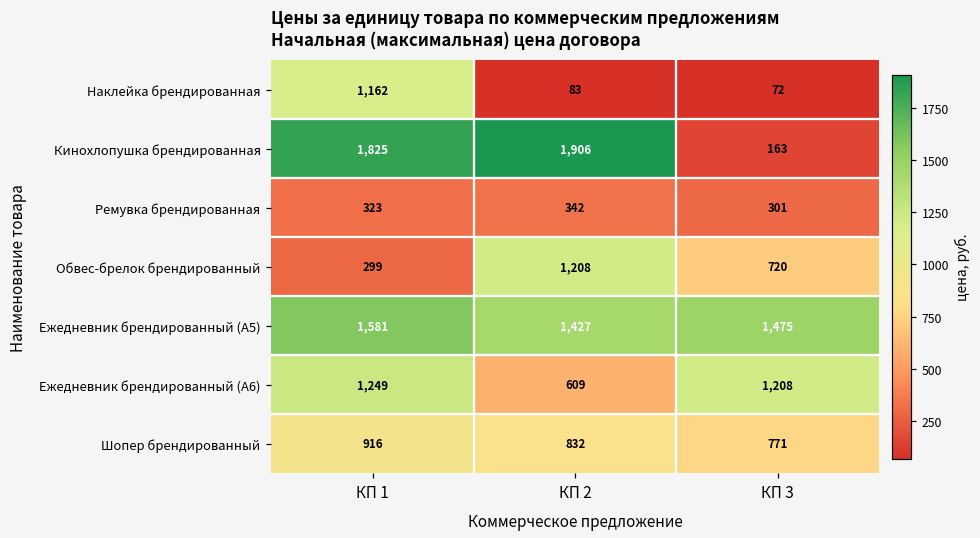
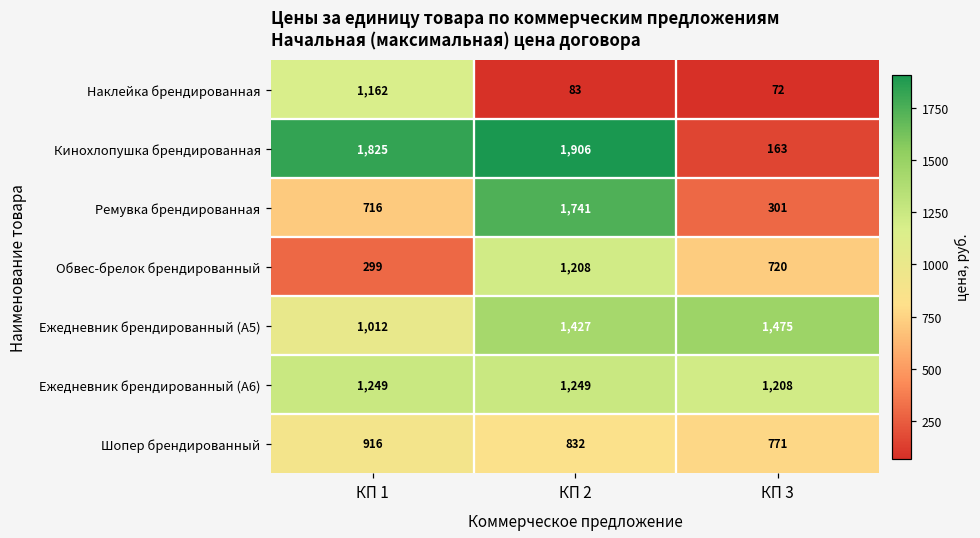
  {
    "Наклейка брендированная": {
      "КП 1": "1,162",
      "КП 2": "83",
      "КП 3": "72"
    },
    "Кинохлопушка брендированная": {
      "КП 1": "1,825",
      "КП 2": "1,906",
      "КП 3": "163"
    },
    "Ремувка брендированная": {
-     "КП 1": "323",
-     "КП 2": "342",
+     "КП 1": "716",
+     "КП 2": "1,741",
      "КП 3": "301"
    },
    "Обвес-брелок брендированный": {
      "КП 1": "299",
      "КП 2": "1,208",
      "КП 3": "720"
    },
    "Ежедневник брендированный (А5)": {
-     "КП 1": "1,581",
+     "КП 1": "1,012",
      "КП 2": "1,427",
      "КП 3": "1,475"
    },
    "Ежедневник брендированный (А6)": {
      "КП 1": "1,249",
-     "КП 2": "609",
+     "КП 2": "1,249",
      "КП 3": "1,208"
    },
    "Шопер брендированный": {
      "КП 1": "916",
      "КП 2": "832",
      "КП 3": "771"
    }
  }
